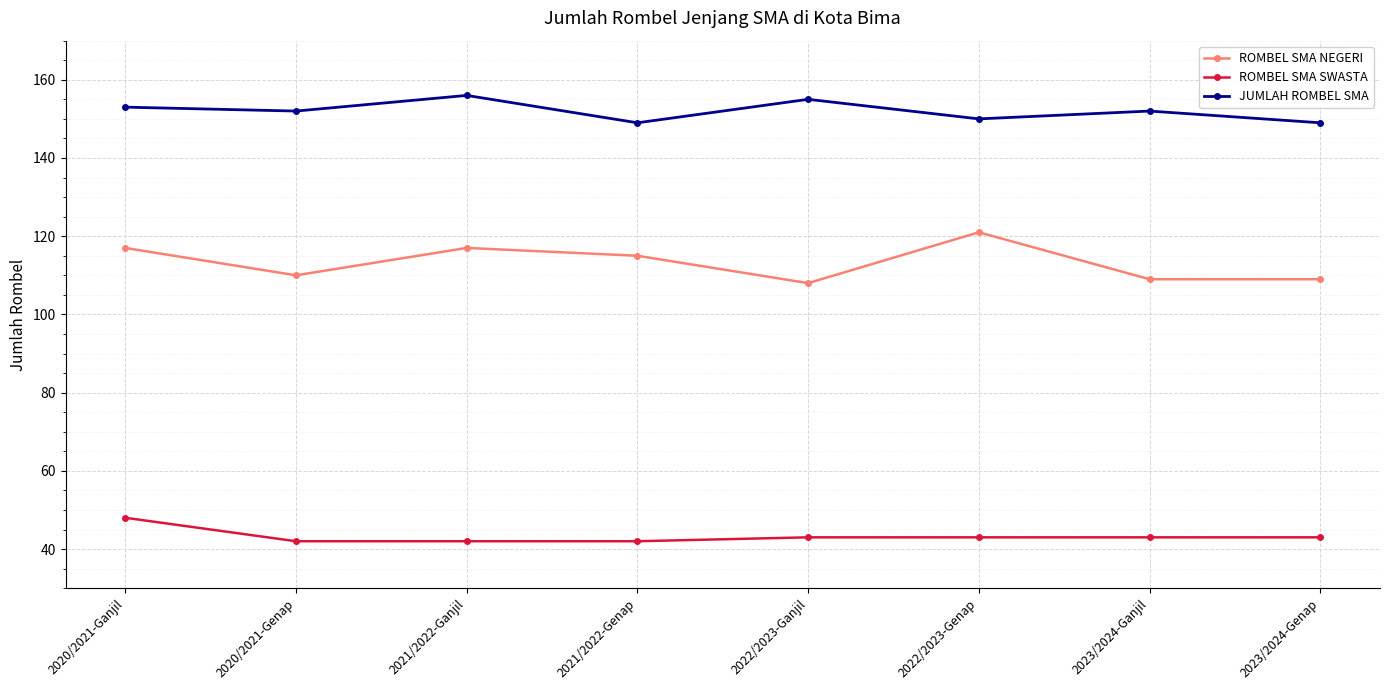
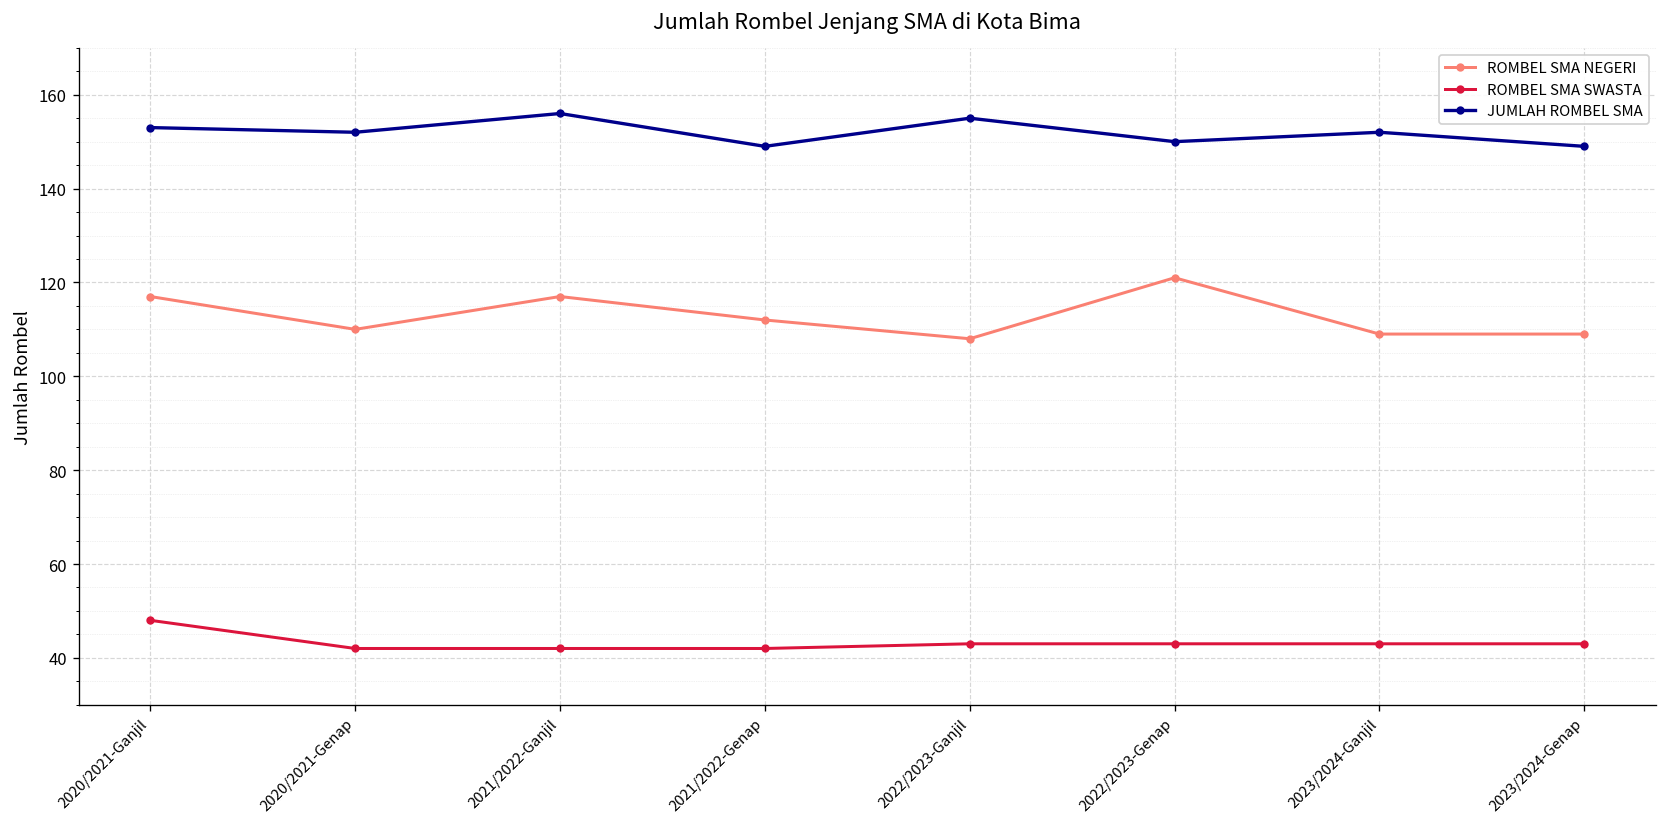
  {
    "ROMBEL SMA NEGERI": {
      "2020/2021-Ganjil": 117,
      "2020/2021-Genap": 110,
      "2021/2022-Ganjil": 117,
-     "2021/2022-Genap": 115,
+     "2021/2022-Genap": 112,
      "2022/2023-Ganjil": 108,
      "2022/2023-Genap": 121,
      "2023/2024-Ganjil": 109,
      "2023/2024-Genap": 109
    },
    "ROMBEL SMA SWASTA": {
      "2020/2021-Ganjil": 48,
      "2020/2021-Genap": 42,
      "2021/2022-Ganjil": 42,
      "2021/2022-Genap": 42,
      "2022/2023-Ganjil": 43,
      "2022/2023-Genap": 43,
      "2023/2024-Ganjil": 43,
      "2023/2024-Genap": 43
    },
    "JUMLAH ROMBEL SMA": {
      "2020/2021-Ganjil": 153,
      "2020/2021-Genap": 152,
      "2021/2022-Ganjil": 156,
      "2021/2022-Genap": 149,
      "2022/2023-Ganjil": 155,
      "2022/2023-Genap": 150,
      "2023/2024-Ganjil": 152,
      "2023/2024-Genap": 149
    }
  }
